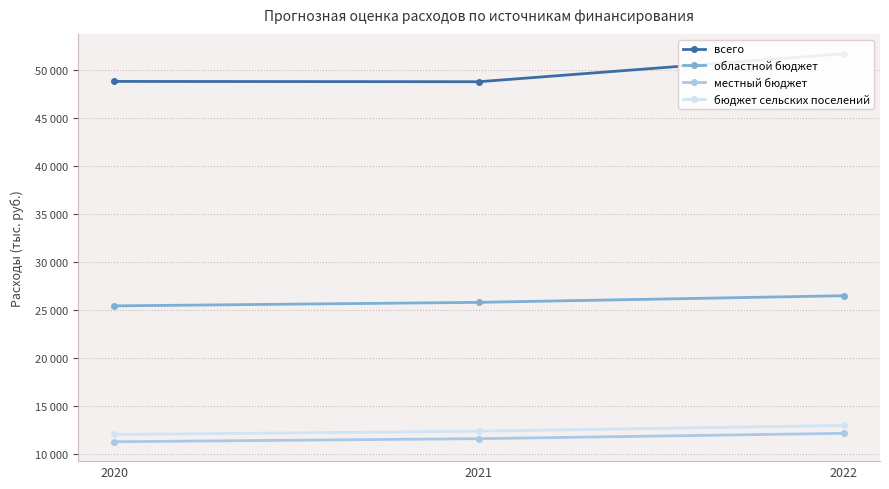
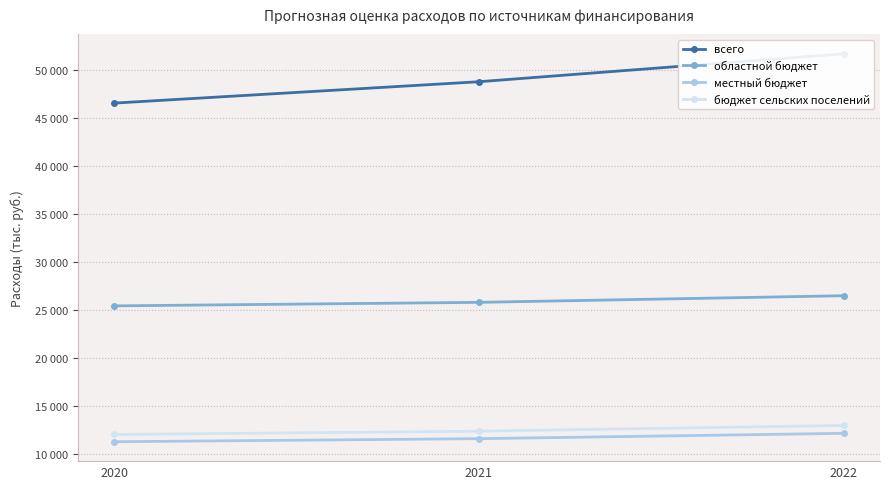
  {
    "всего": {
-     "2020": 49000,
+     "2020": 47000,
      "2021": 49000
    }
  }
